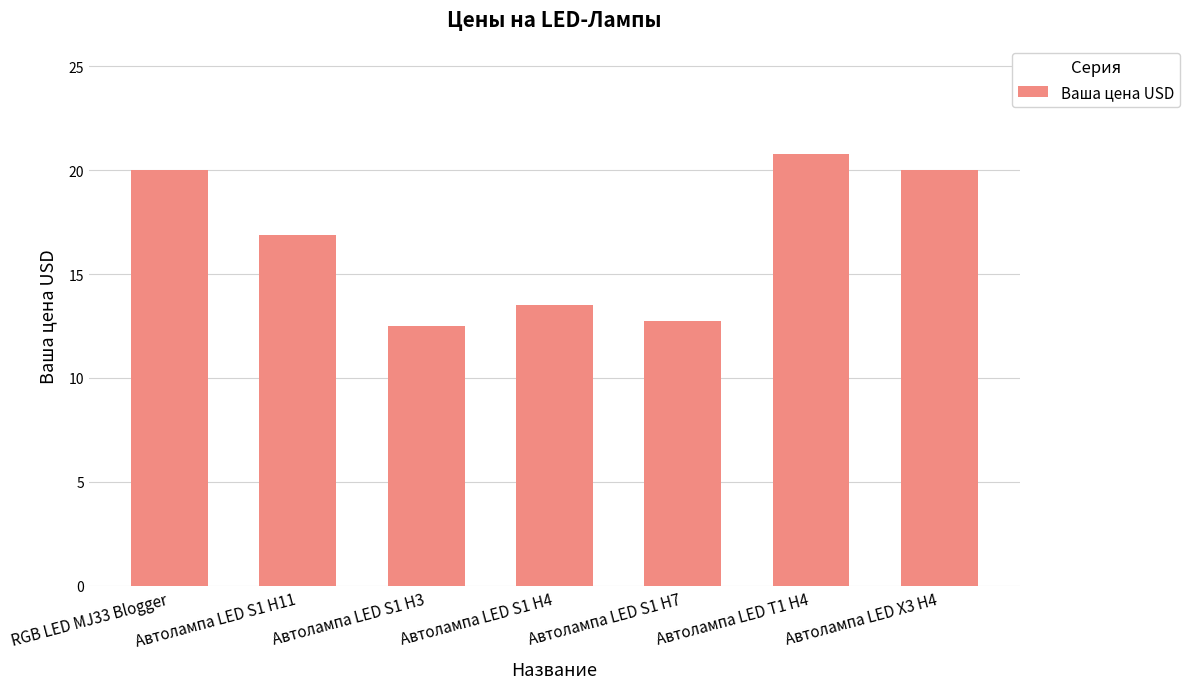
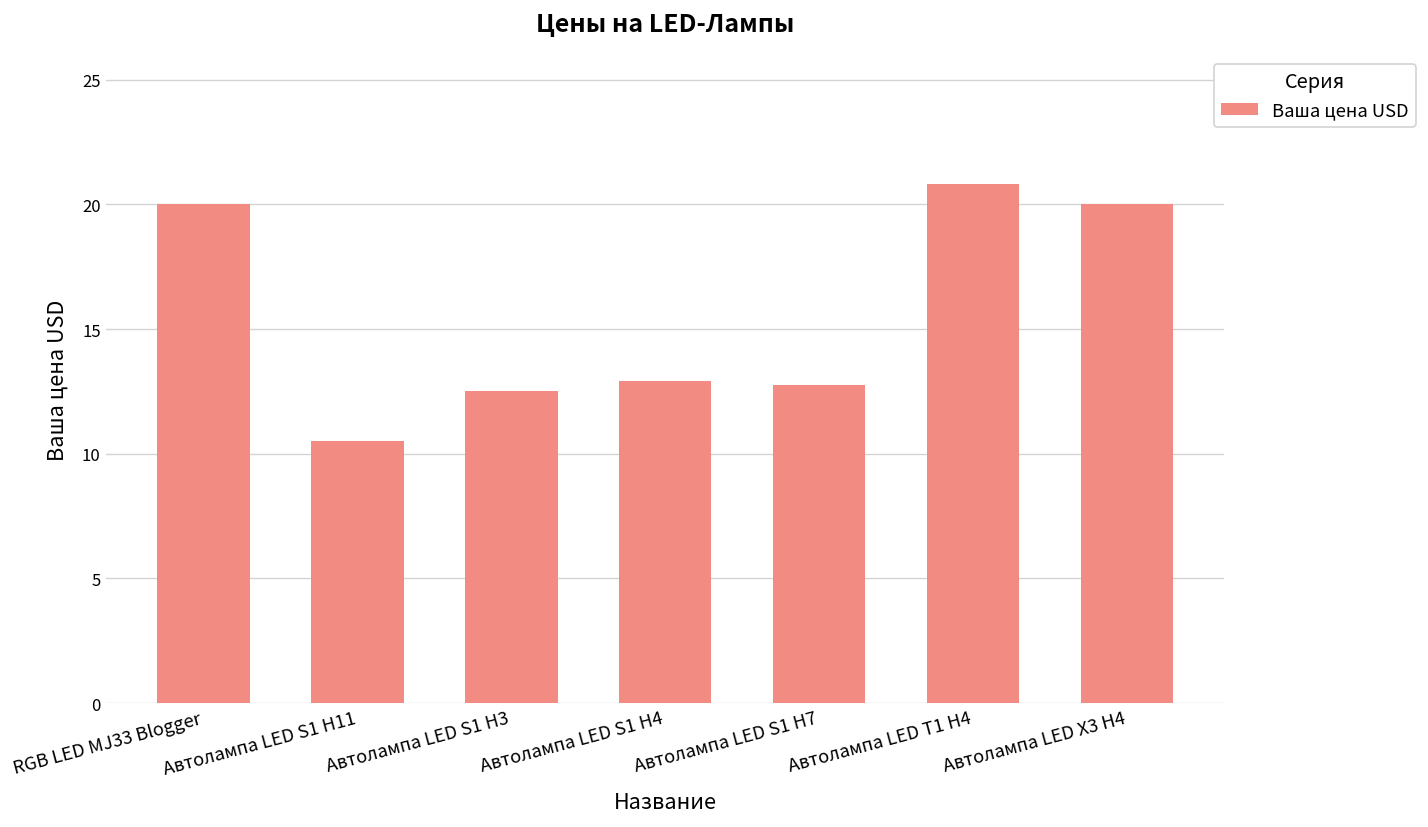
  {
    "RGB LED MJ33 Blogger": 20.0,
-   "Автолампа LED S1 H11": 16.9,
+   "Автолампа LED S1 H11": 10.5,
    "Автолампа LED S1 H3": 12.5,
-   "Автолампа LED S1 H4": 13.5,
+   "Автолампа LED S1 H4": 12.9,
    "Автолампа LED S1 H7": 12.8,
    "Автолампа LED T1 H4": 20.8,
    "Автолампа LED X3 H4": 20.0
  }
